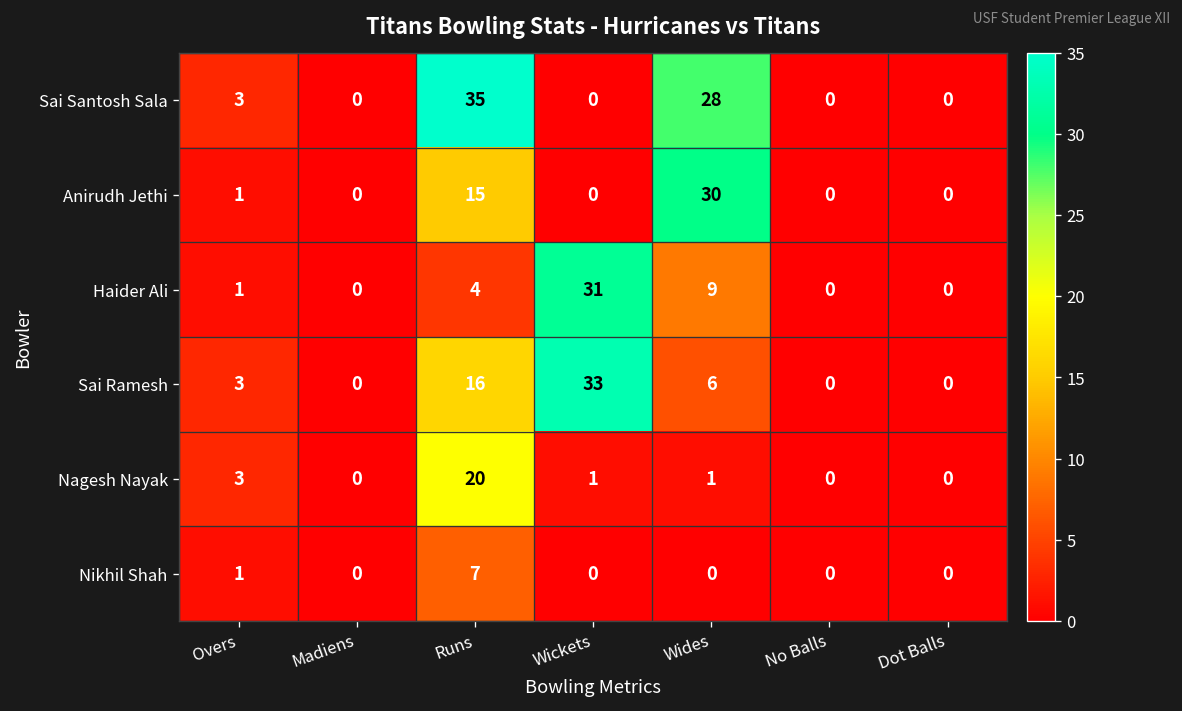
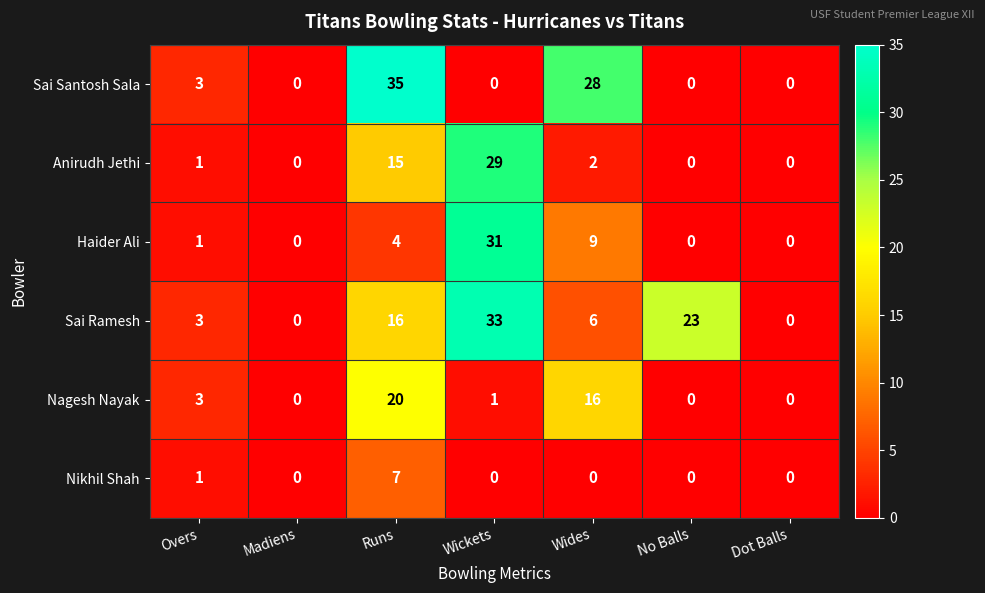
  {
    "Sai Santosh Sala": {
      "Overs": 3,
      "Madiens": 0,
      "Runs": 35,
      "Wickets": 0,
      "Wides": 28,
      "No Balls": 0,
      "Dot Balls": 0
    },
    "Anirudh Jethi": {
      "Overs": 1,
      "Madiens": 0,
      "Runs": 15,
-     "Wickets": 0,
-     "Wides": 30,
+     "Wickets": 29,
+     "Wides": 2,
      "No Balls": 0,
      "Dot Balls": 0
    },
    "Haider Ali": {
      "Overs": 1,
      "Madiens": 0,
      "Runs": 4,
      "Wickets": 31,
      "Wides": 9,
      "No Balls": 0,
      "Dot Balls": 0
    },
    "Sai Ramesh": {
      "Overs": 3,
      "Madiens": 0,
      "Runs": 16,
      "Wickets": 33,
      "Wides": 6,
-     "No Balls": 0,
+     "No Balls": 23,
      "Dot Balls": 0
    },
    "Nagesh Nayak": {
      "Overs": 3,
      "Madiens": 0,
      "Runs": 20,
      "Wickets": 1,
-     "Wides": 1,
+     "Wides": 16,
      "No Balls": 0,
      "Dot Balls": 0
    },
    "Nikhil Shah": {
      "Overs": 1,
      "Madiens": 0,
      "Runs": 7,
      "Wickets": 0,
      "Wides": 0,
      "No Balls": 0,
      "Dot Balls": 0
    }
  }
